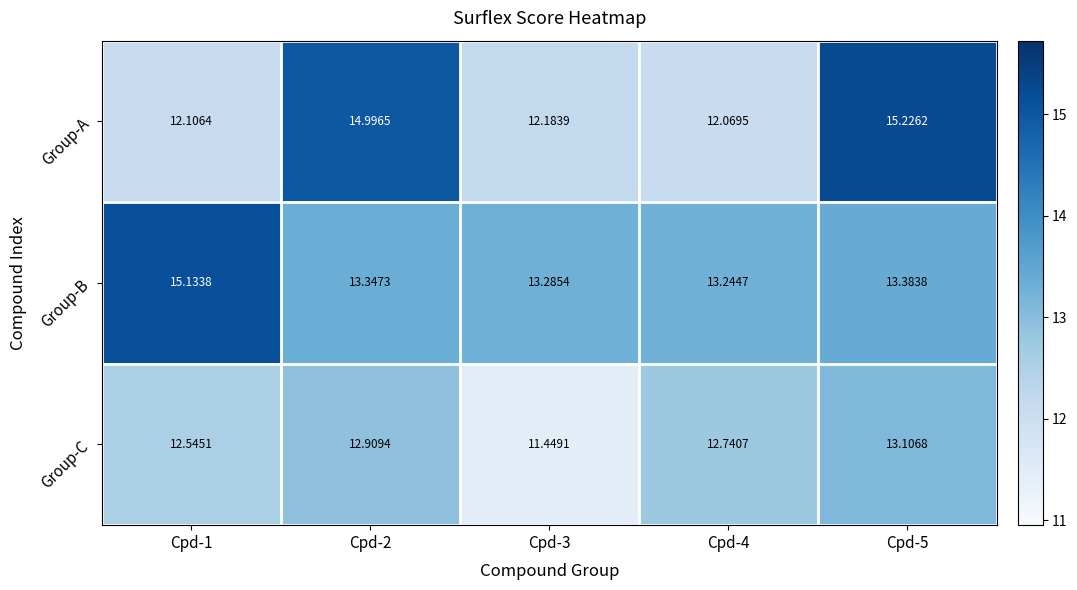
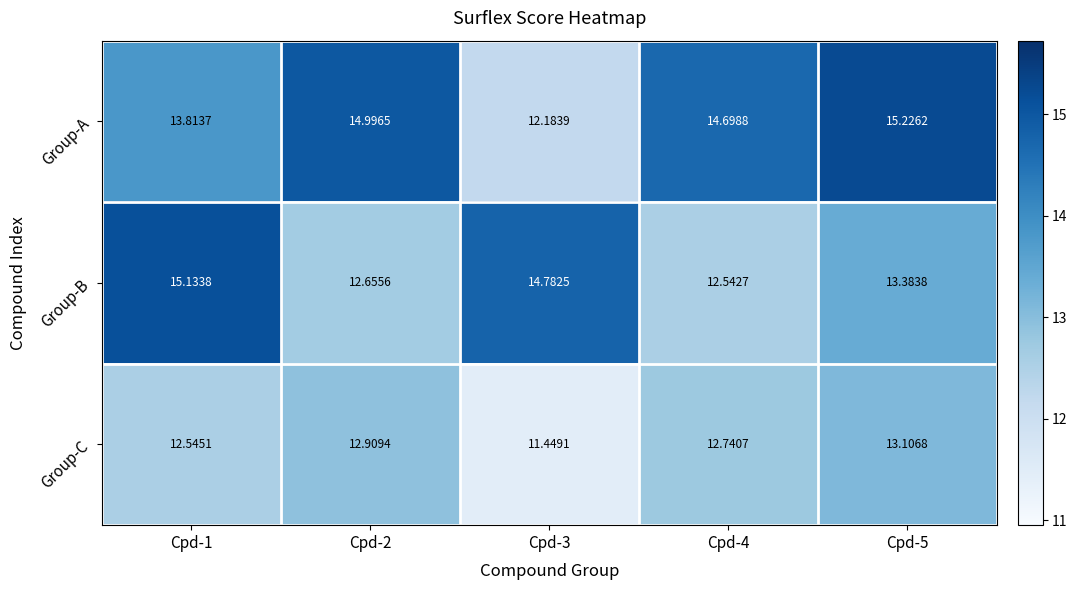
  {
    "Group-A": {
-     "Cpd-1": 12.1064,
+     "Cpd-1": 13.8137,
      "Cpd-2": 14.9965,
      "Cpd-3": 12.1839,
-     "Cpd-4": 12.0695,
+     "Cpd-4": 14.6988,
      "Cpd-5": 15.2262
    },
    "Group-B": {
      "Cpd-1": 15.1338,
-     "Cpd-2": 13.3473,
-     "Cpd-3": 13.2854,
-     "Cpd-4": 13.2447,
+     "Cpd-2": 12.6556,
+     "Cpd-3": 14.7825,
+     "Cpd-4": 12.5427,
      "Cpd-5": 13.3838
    },
    "Group-C": {
      "Cpd-1": 12.5451,
      "Cpd-2": 12.9094,
      "Cpd-3": 11.4491,
      "Cpd-4": 12.7407,
      "Cpd-5": 13.1068
    }
  }
